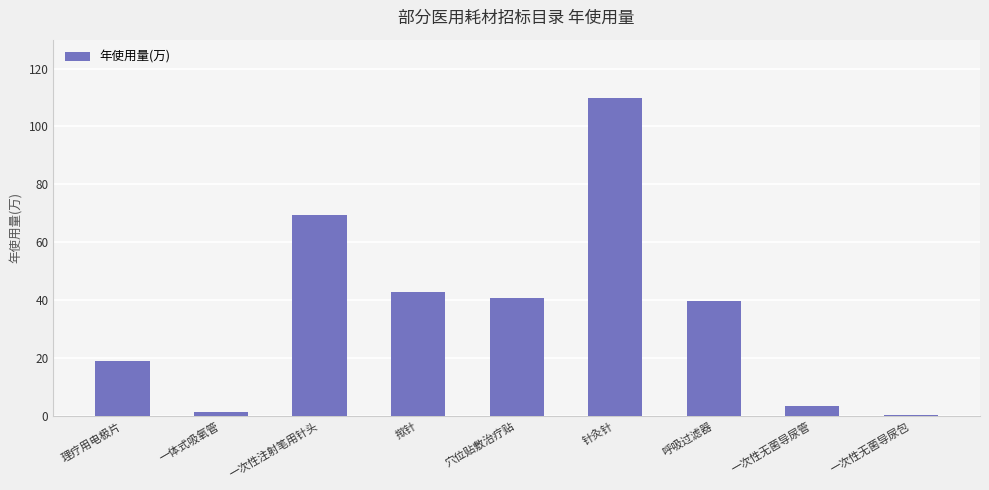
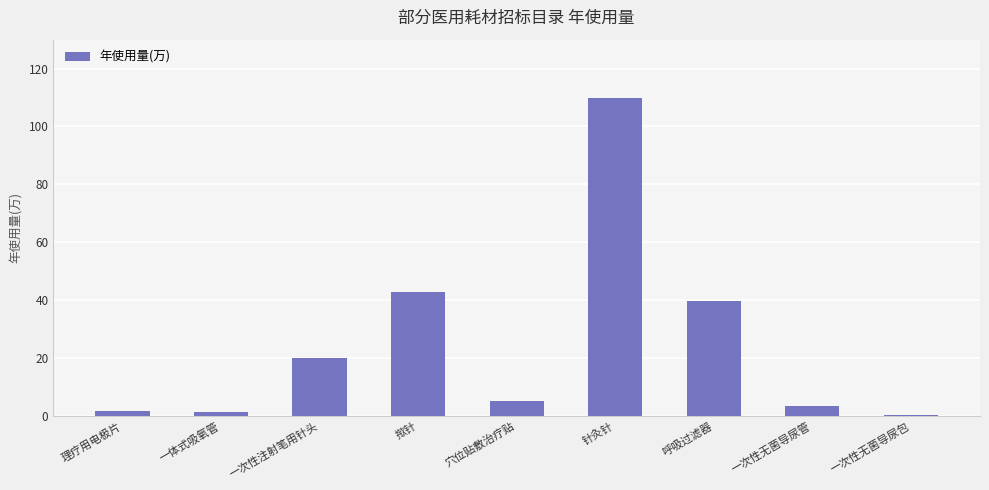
  {
-   "理疗用电极片": 19,
+   "理疗用电极片": 2,
    "一体式吸氧管": 2,
-   "一次性注射笔用针头": 69,
+   "一次性注射笔用针头": 20,
    "揿针": 43,
-   "穴位贴敷治疗贴": 41,
+   "穴位贴敷治疗贴": 5,
    "针灸针": 110,
    "呼吸过滤器": 40,
    "一次性无菌导尿管": 4
  }
